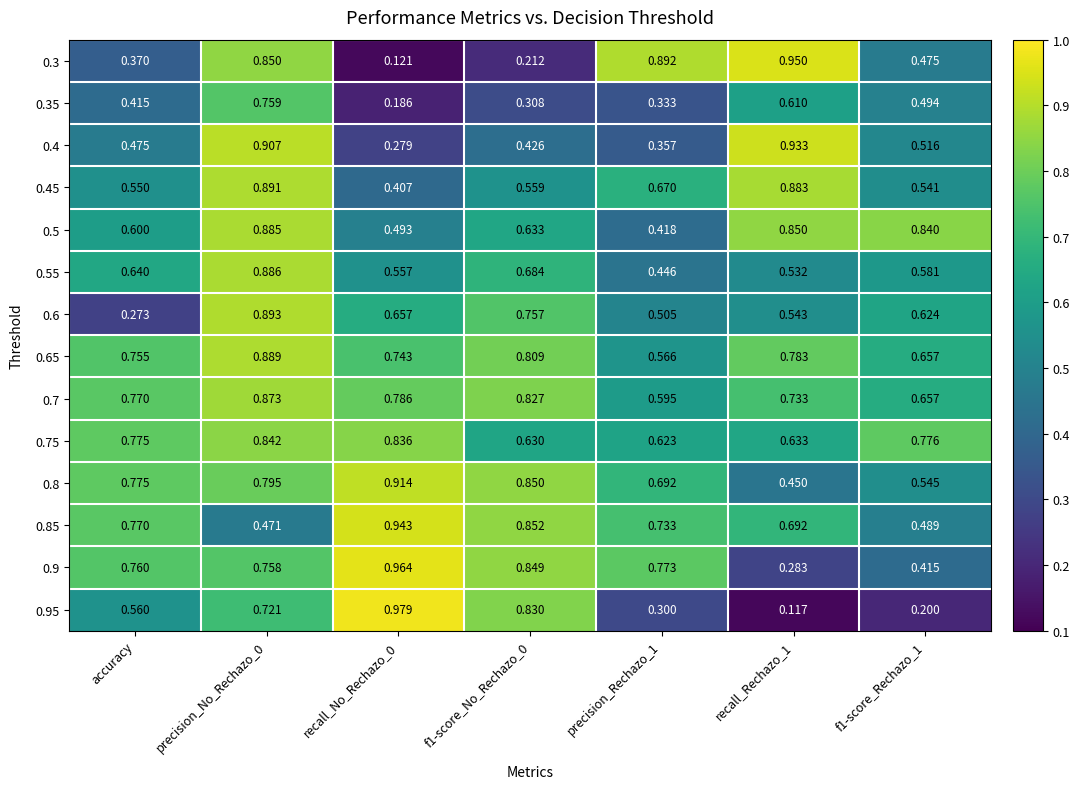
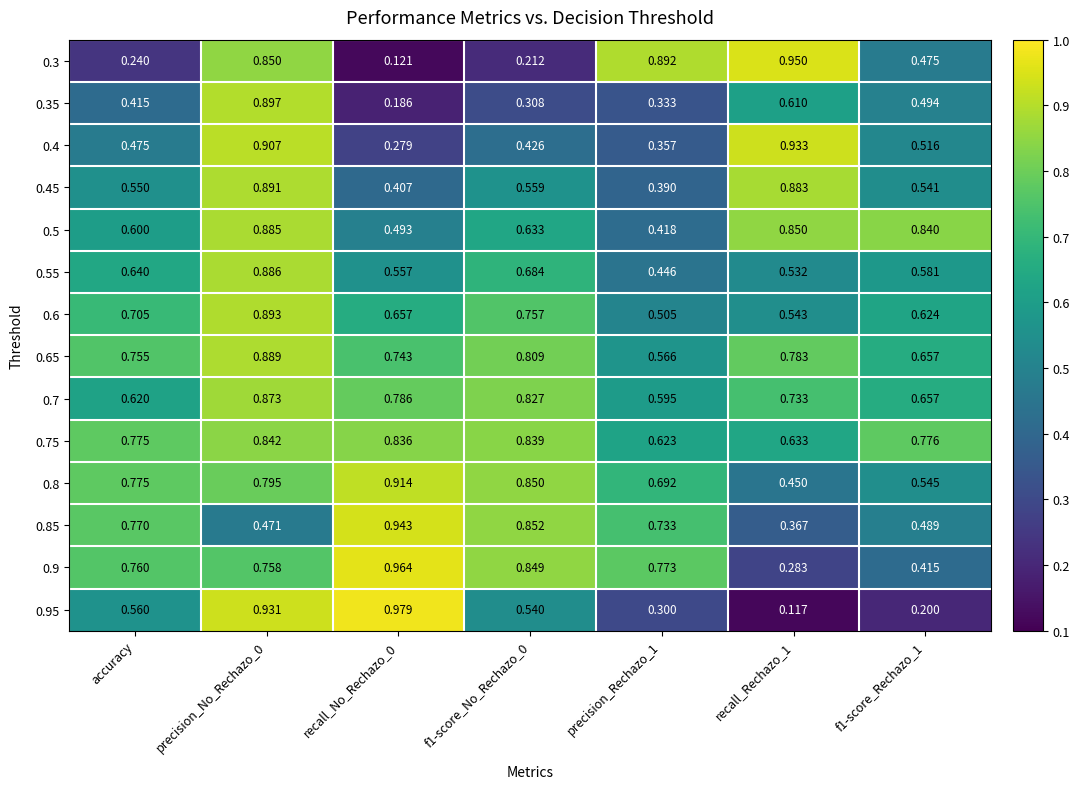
  {
    "0.3": {
-     "accuracy": 0.370,
+     "accuracy": 0.240,
      "precision_No_Rechazo_0": 0.850,
      "recall_No_Rechazo_0": 0.121,
      "f1-score_No_Rechazo_0": 0.212,
      "precision_Rechazo_1": 0.892,
      "recall_Rechazo_1": 0.950,
      "f1-score_Rechazo_1": 0.475
    },
    "0.35": {
      "accuracy": 0.415,
-     "precision_No_Rechazo_0": 0.759,
+     "precision_No_Rechazo_0": 0.897,
      "recall_No_Rechazo_0": 0.186,
      "f1-score_No_Rechazo_0": 0.308,
      "precision_Rechazo_1": 0.333,
      "recall_Rechazo_1": 0.610,
      "f1-score_Rechazo_1": 0.494
    },
    "0.4": {
      "accuracy": 0.475,
      "precision_No_Rechazo_0": 0.907,
      "recall_No_Rechazo_0": 0.279,
      "f1-score_No_Rechazo_0": 0.426,
      "precision_Rechazo_1": 0.357,
      "recall_Rechazo_1": 0.933,
      "f1-score_Rechazo_1": 0.516
    },
    "0.45": {
      "accuracy": 0.550,
      "precision_No_Rechazo_0": 0.891,
      "recall_No_Rechazo_0": 0.407,
      "f1-score_No_Rechazo_0": 0.559,
-     "precision_Rechazo_1": 0.670,
+     "precision_Rechazo_1": 0.390,
      "recall_Rechazo_1": 0.883,
      "f1-score_Rechazo_1": 0.541
    },
    "0.5": {
      "accuracy": 0.600,
      "precision_No_Rechazo_0": 0.885,
      "recall_No_Rechazo_0": 0.493,
      "f1-score_No_Rechazo_0": 0.633,
      "precision_Rechazo_1": 0.418,
      "recall_Rechazo_1": 0.850,
      "f1-score_Rechazo_1": 0.840
    },
    "0.55": {
      "accuracy": 0.640,
      "precision_No_Rechazo_0": 0.886,
      "recall_No_Rechazo_0": 0.557,
      "f1-score_No_Rechazo_0": 0.684,
      "precision_Rechazo_1": 0.446,
      "recall_Rechazo_1": 0.532,
      "f1-score_Rechazo_1": 0.581
    },
    "0.6": {
-     "accuracy": 0.273,
+     "accuracy": 0.705,
      "precision_No_Rechazo_0": 0.893,
      "recall_No_Rechazo_0": 0.657,
      "f1-score_No_Rechazo_0": 0.757,
      "precision_Rechazo_1": 0.505,
      "recall_Rechazo_1": 0.543,
      "f1-score_Rechazo_1": 0.624
    },
    "0.65": {
      "accuracy": 0.755,
      "precision_No_Rechazo_0": 0.889,
      "recall_No_Rechazo_0": 0.743,
      "f1-score_No_Rechazo_0": 0.809,
      "precision_Rechazo_1": 0.566,
      "recall_Rechazo_1": 0.783,
      "f1-score_Rechazo_1": 0.657
    },
    "0.7": {
-     "accuracy": 0.770,
+     "accuracy": 0.620,
      "precision_No_Rechazo_0": 0.873,
      "recall_No_Rechazo_0": 0.786,
      "f1-score_No_Rechazo_0": 0.827,
      "precision_Rechazo_1": 0.595,
      "recall_Rechazo_1": 0.733,
      "f1-score_Rechazo_1": 0.657
    },
    "0.75": {
      "accuracy": 0.775,
      "precision_No_Rechazo_0": 0.842,
      "recall_No_Rechazo_0": 0.836,
-     "f1-score_No_Rechazo_0": 0.630,
+     "f1-score_No_Rechazo_0": 0.839,
      "precision_Rechazo_1": 0.623,
      "recall_Rechazo_1": 0.633,
      "f1-score_Rechazo_1": 0.776
    },
    "0.8": {
      "accuracy": 0.775,
      "precision_No_Rechazo_0": 0.795,
      "recall_No_Rechazo_0": 0.914,
      "f1-score_No_Rechazo_0": 0.850,
      "precision_Rechazo_1": 0.692,
      "recall_Rechazo_1": 0.450,
      "f1-score_Rechazo_1": 0.545
    },
    "0.85": {
      "accuracy": 0.770,
      "precision_No_Rechazo_0": 0.471,
      "recall_No_Rechazo_0": 0.943,
      "f1-score_No_Rechazo_0": 0.852,
      "precision_Rechazo_1": 0.733,
-     "recall_Rechazo_1": 0.692,
+     "recall_Rechazo_1": 0.367,
      "f1-score_Rechazo_1": 0.489
    },
    "0.9": {
      "accuracy": 0.760,
      "precision_No_Rechazo_0": 0.758,
      "recall_No_Rechazo_0": 0.964,
      "f1-score_No_Rechazo_0": 0.849,
      "precision_Rechazo_1": 0.773,
      "recall_Rechazo_1": 0.283,
      "f1-score_Rechazo_1": 0.415
    },
    "0.95": {
      "accuracy": 0.560,
-     "precision_No_Rechazo_0": 0.721,
+     "precision_No_Rechazo_0": 0.931,
      "recall_No_Rechazo_0": 0.979,
-     "f1-score_No_Rechazo_0": 0.830,
+     "f1-score_No_Rechazo_0": 0.540,
      "precision_Rechazo_1": 0.300,
      "recall_Rechazo_1": 0.117,
      "f1-score_Rechazo_1": 0.200
    }
  }
